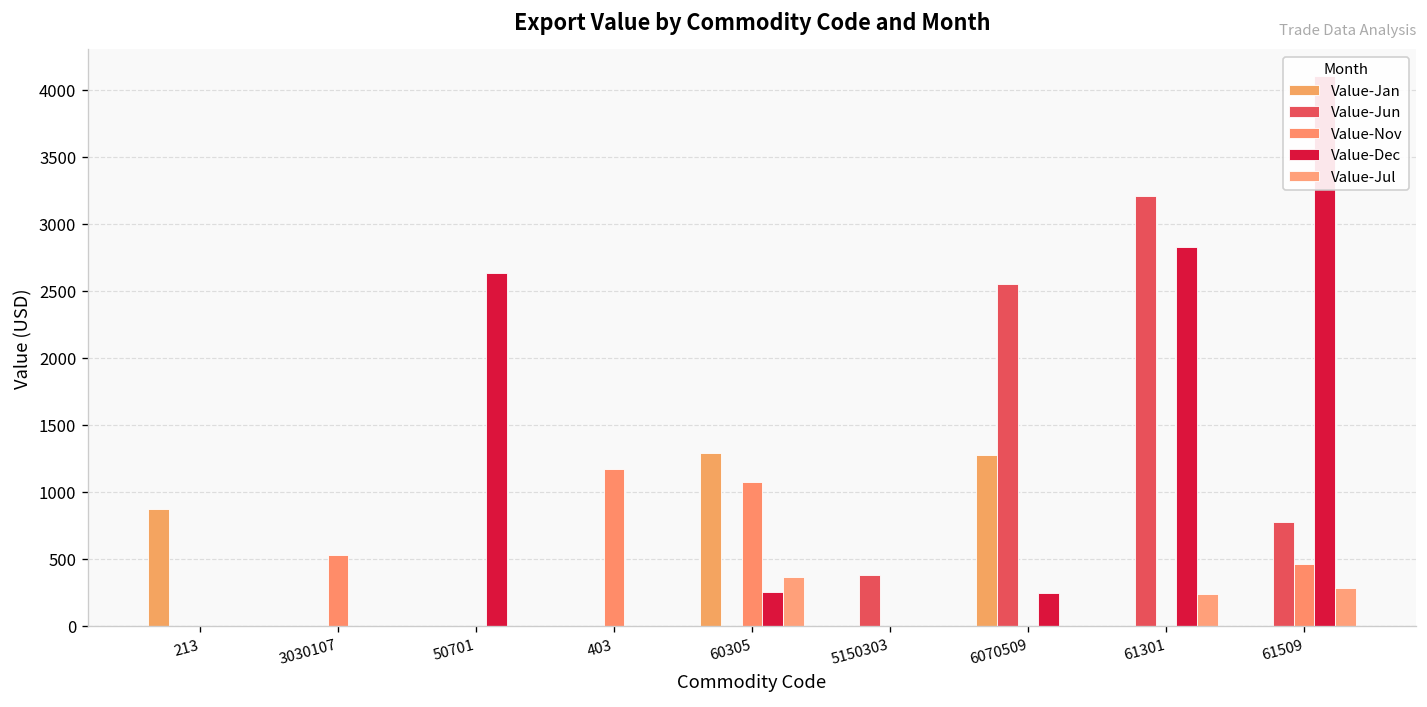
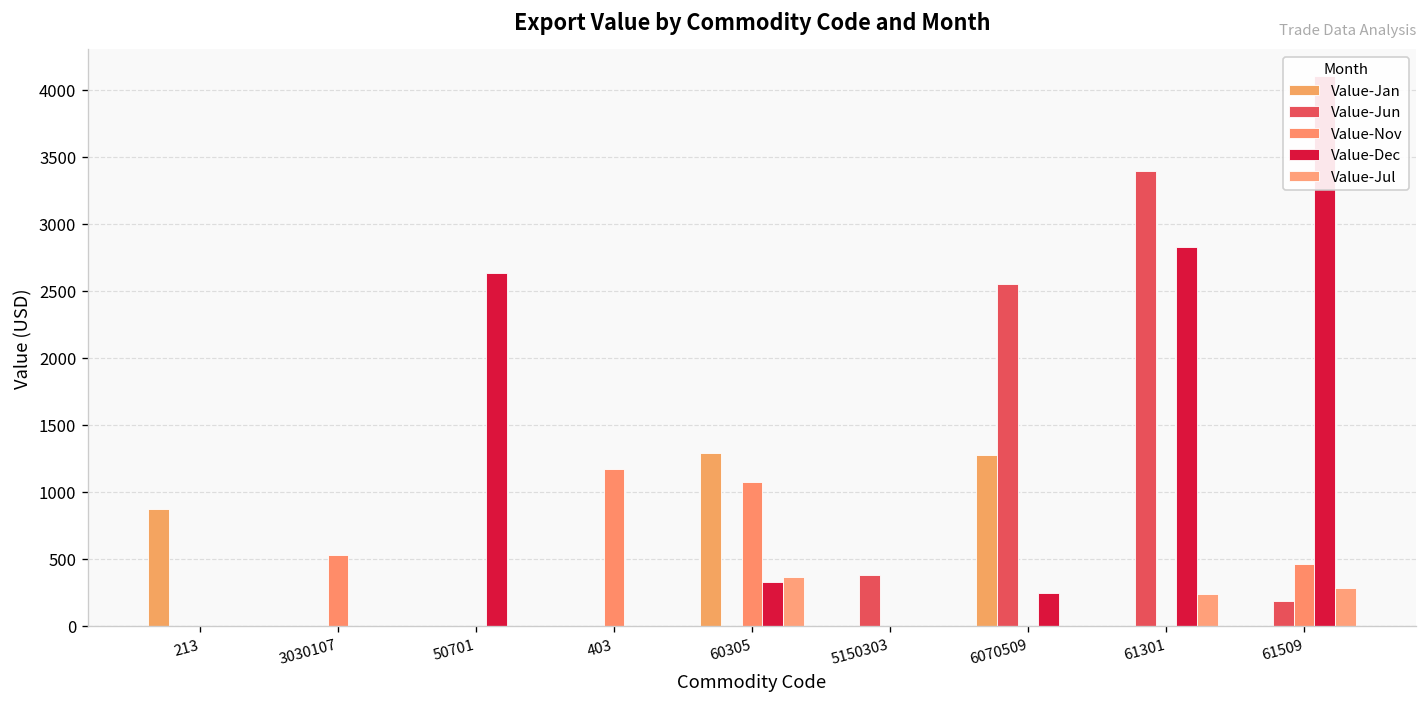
  {
    "Value-Jun": {
      "213": 0,
      "3030107": 0,
      "50701": 0,
      "403": 0,
      "60305": 0,
      "5150303": 380,
      "6070509": 2550,
-     "61301": 3210,
-     "61509": 770
+     "61301": 3390,
+     "61509": 190
    },
    "Value-Dec": {
      "213": 0,
      "3030107": 0,
      "50701": 2630,
      "403": 0,
-     "60305": 250,
+     "60305": 330,
      "5150303": 0,
      "6070509": 240,
      "61301": 2830
    }
  }
